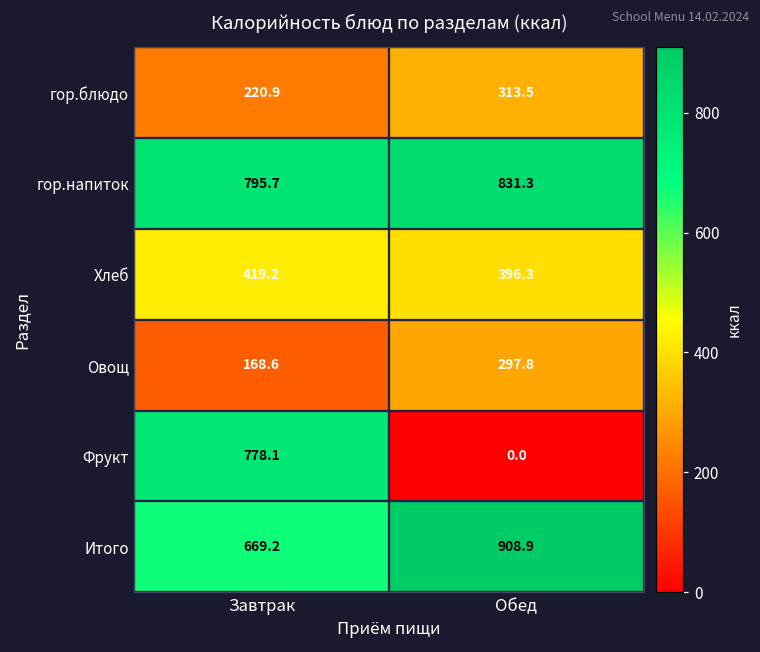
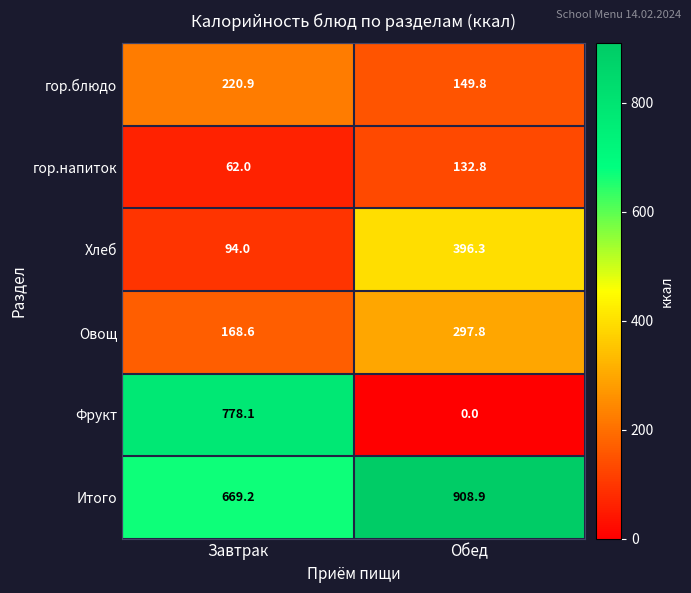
  {
    "гор.блюдо": {
      "Завтрак": 220.9,
-     "Обед": 313.5
+     "Обед": 149.8
    },
    "гор.напиток": {
-     "Завтрак": 795.7,
-     "Обед": 831.3
+     "Завтрак": 62.0,
+     "Обед": 132.8
    },
    "Хлеб": {
-     "Завтрак": 419.2,
+     "Завтрак": 94.0,
      "Обед": 396.3
    },
    "Овощ": {
      "Завтрак": 168.6,
      "Обед": 297.8
    },
    "Фрукт": {
      "Завтрак": 778.1,
      "Обед": 0.0
    },
    "Итого": {
      "Завтрак": 669.2,
      "Обед": 908.9
    }
  }
